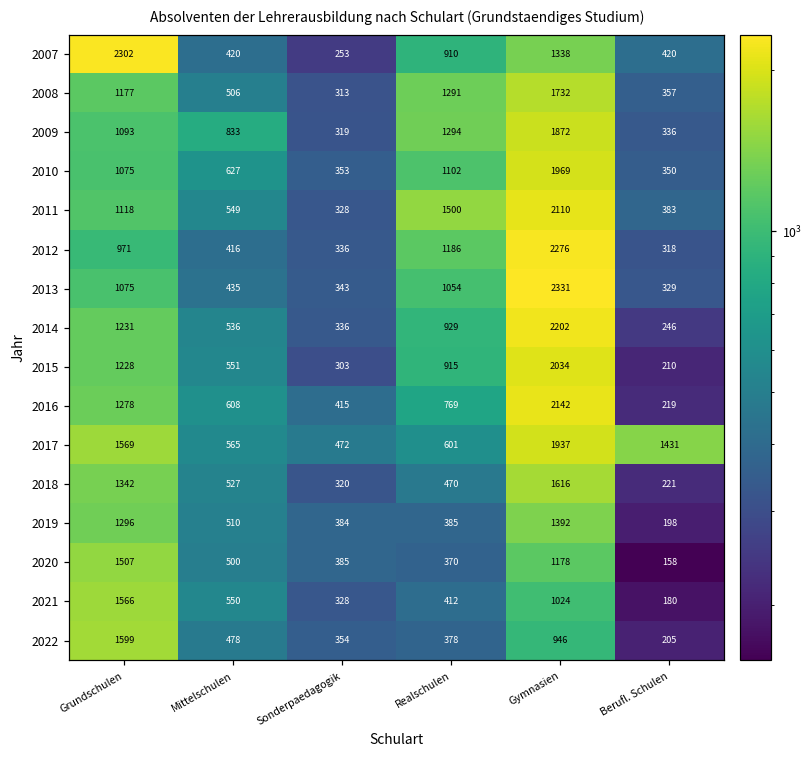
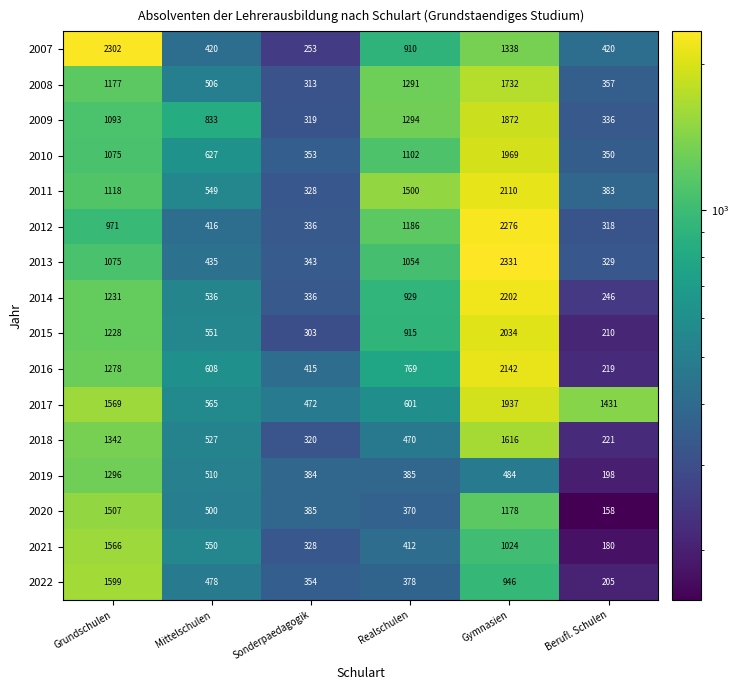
  {
    "2007": {
      "Grundschulen": 2302,
      "Mittelschulen": 420,
      "Sonderpaedagogik": 253,
      "Realschulen": 910,
      "Gymnasien": 1338,
      "Berufl. Schulen": 420
    },
    "2008": {
      "Grundschulen": 1177,
      "Mittelschulen": 506,
      "Sonderpaedagogik": 313,
      "Realschulen": 1291,
      "Gymnasien": 1732,
      "Berufl. Schulen": 357
    },
    "2009": {
      "Grundschulen": 1093,
      "Mittelschulen": 833,
      "Sonderpaedagogik": 319,
      "Realschulen": 1294,
      "Gymnasien": 1872,
      "Berufl. Schulen": 336
    },
    "2010": {
      "Grundschulen": 1075,
      "Mittelschulen": 627,
      "Sonderpaedagogik": 353,
      "Realschulen": 1102,
      "Gymnasien": 1969,
      "Berufl. Schulen": 350
    },
    "2011": {
      "Grundschulen": 1118,
      "Mittelschulen": 549,
      "Sonderpaedagogik": 328,
      "Realschulen": 1500,
      "Gymnasien": 2110,
      "Berufl. Schulen": 383
    },
    "2012": {
      "Grundschulen": 971,
      "Mittelschulen": 416,
      "Sonderpaedagogik": 336,
      "Realschulen": 1186,
      "Gymnasien": 2276,
      "Berufl. Schulen": 318
    },
    "2013": {
      "Grundschulen": 1075,
      "Mittelschulen": 435,
      "Sonderpaedagogik": 343,
      "Realschulen": 1054,
      "Gymnasien": 2331,
      "Berufl. Schulen": 329
    },
    "2014": {
      "Grundschulen": 1231,
      "Mittelschulen": 536,
      "Sonderpaedagogik": 336,
      "Realschulen": 929,
      "Gymnasien": 2202,
      "Berufl. Schulen": 246
    },
    "2015": {
      "Grundschulen": 1228,
      "Mittelschulen": 551,
      "Sonderpaedagogik": 303,
      "Realschulen": 915,
      "Gymnasien": 2034,
      "Berufl. Schulen": 210
    },
    "2016": {
      "Grundschulen": 1278,
      "Mittelschulen": 608,
      "Sonderpaedagogik": 415,
      "Realschulen": 769,
      "Gymnasien": 2142,
      "Berufl. Schulen": 219
    },
    "2017": {
      "Grundschulen": 1569,
      "Mittelschulen": 565,
      "Sonderpaedagogik": 472,
      "Realschulen": 601,
      "Gymnasien": 1937,
      "Berufl. Schulen": 1431
    },
    "2018": {
      "Grundschulen": 1342,
      "Mittelschulen": 527,
      "Sonderpaedagogik": 320,
      "Realschulen": 470,
      "Gymnasien": 1616,
      "Berufl. Schulen": 221
    },
    "2019": {
      "Grundschulen": 1296,
      "Mittelschulen": 510,
      "Sonderpaedagogik": 384,
      "Realschulen": 385,
-     "Gymnasien": 1392,
+     "Gymnasien": 484,
      "Berufl. Schulen": 198
    },
    "2020": {
      "Grundschulen": 1507,
      "Mittelschulen": 500,
      "Sonderpaedagogik": 385,
      "Realschulen": 370,
      "Gymnasien": 1178,
      "Berufl. Schulen": 158
    },
    "2021": {
      "Grundschulen": 1566,
      "Mittelschulen": 550,
      "Sonderpaedagogik": 328,
      "Realschulen": 412,
      "Gymnasien": 1024,
      "Berufl. Schulen": 180
    },
    "2022": {
      "Grundschulen": 1599,
      "Mittelschulen": 478,
      "Sonderpaedagogik": 354,
      "Realschulen": 378,
      "Gymnasien": 946,
      "Berufl. Schulen": 205
    }
  }
